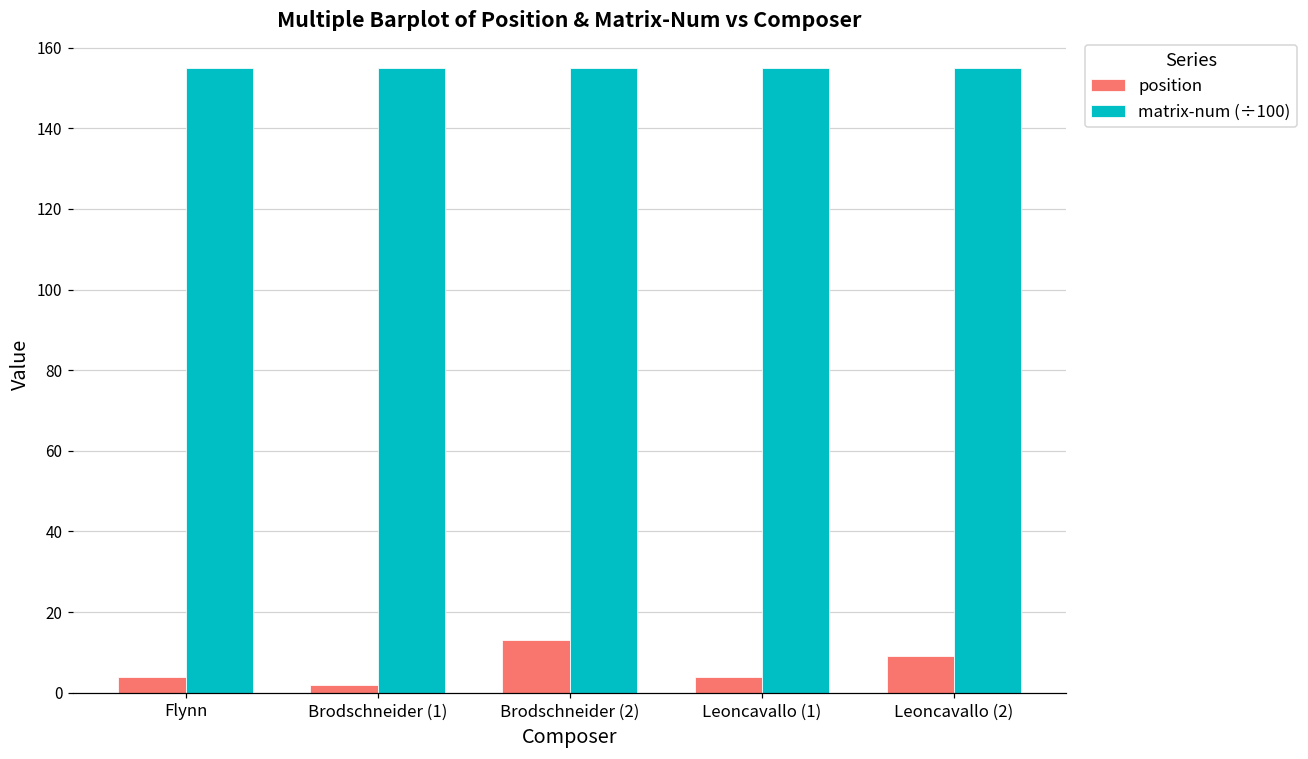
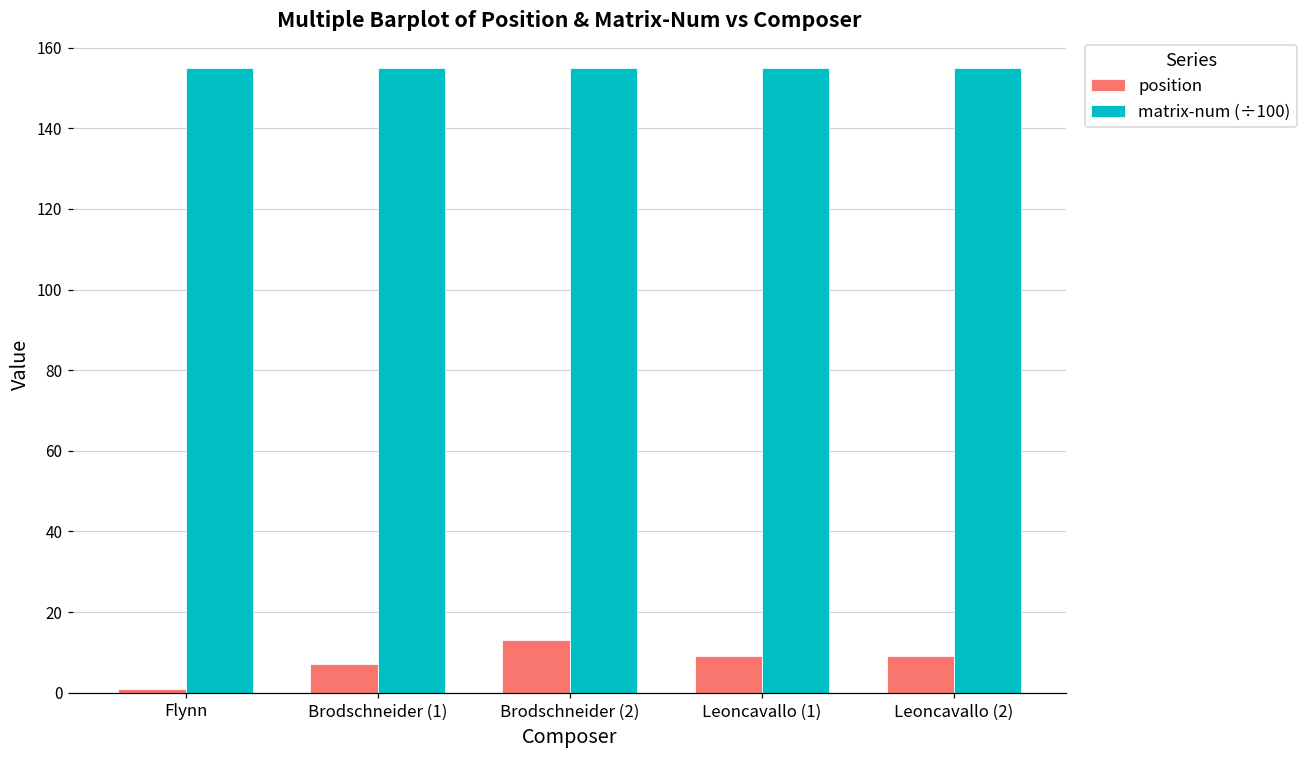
  {
    "position": {
-     "Flynn": 4,
-     "Brodschneider (1)": 2,
+     "Flynn": 1,
+     "Brodschneider (1)": 7,
      "Brodschneider (2)": 13,
-     "Leoncavallo (1)": 4,
+     "Leoncavallo (1)": 9,
      "Leoncavallo (2)": 9
    },
    "matrix-num (÷100)": {
      "Flynn": 155,
      "Brodschneider (1)": 155,
      "Brodschneider (2)": 155,
      "Leoncavallo (1)": 155,
      "Leoncavallo (2)": 155
    }
  }
